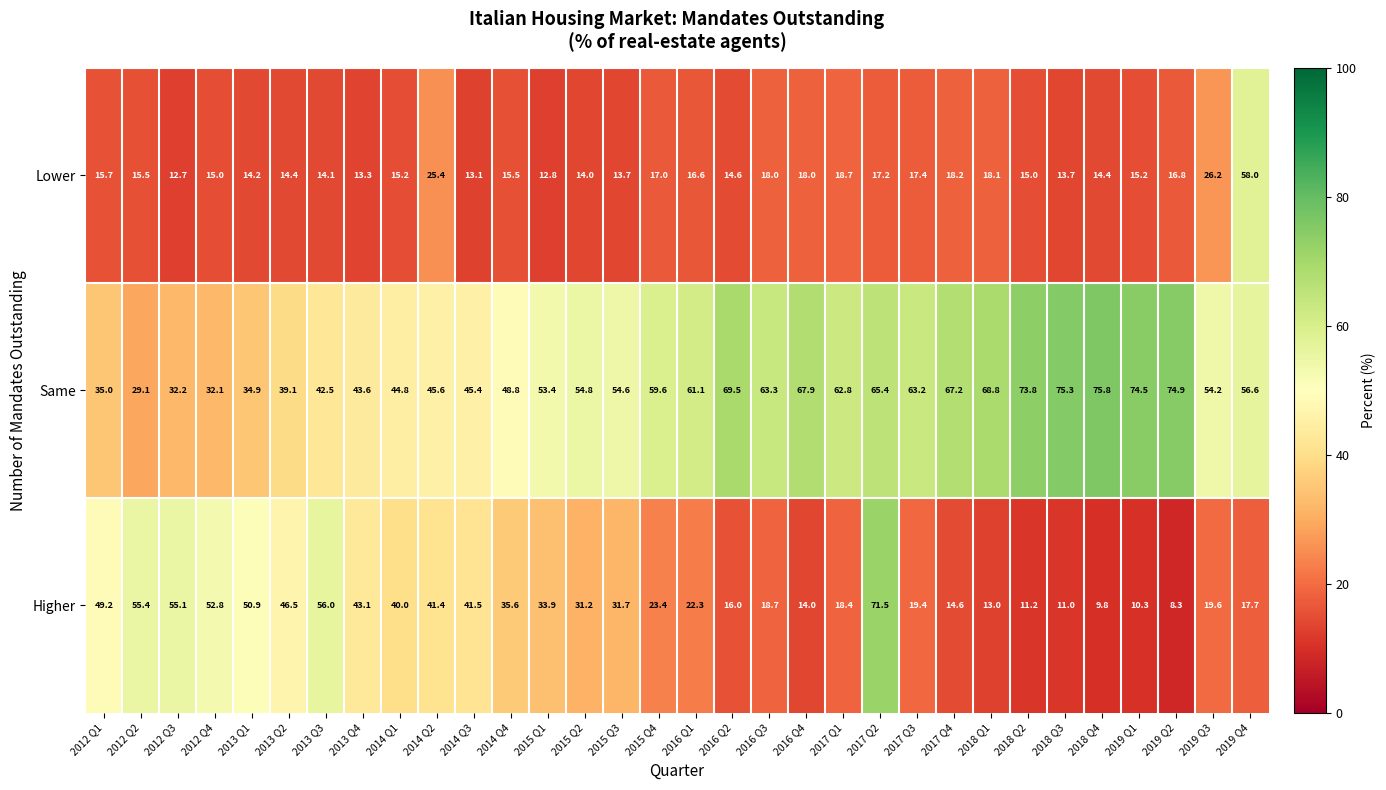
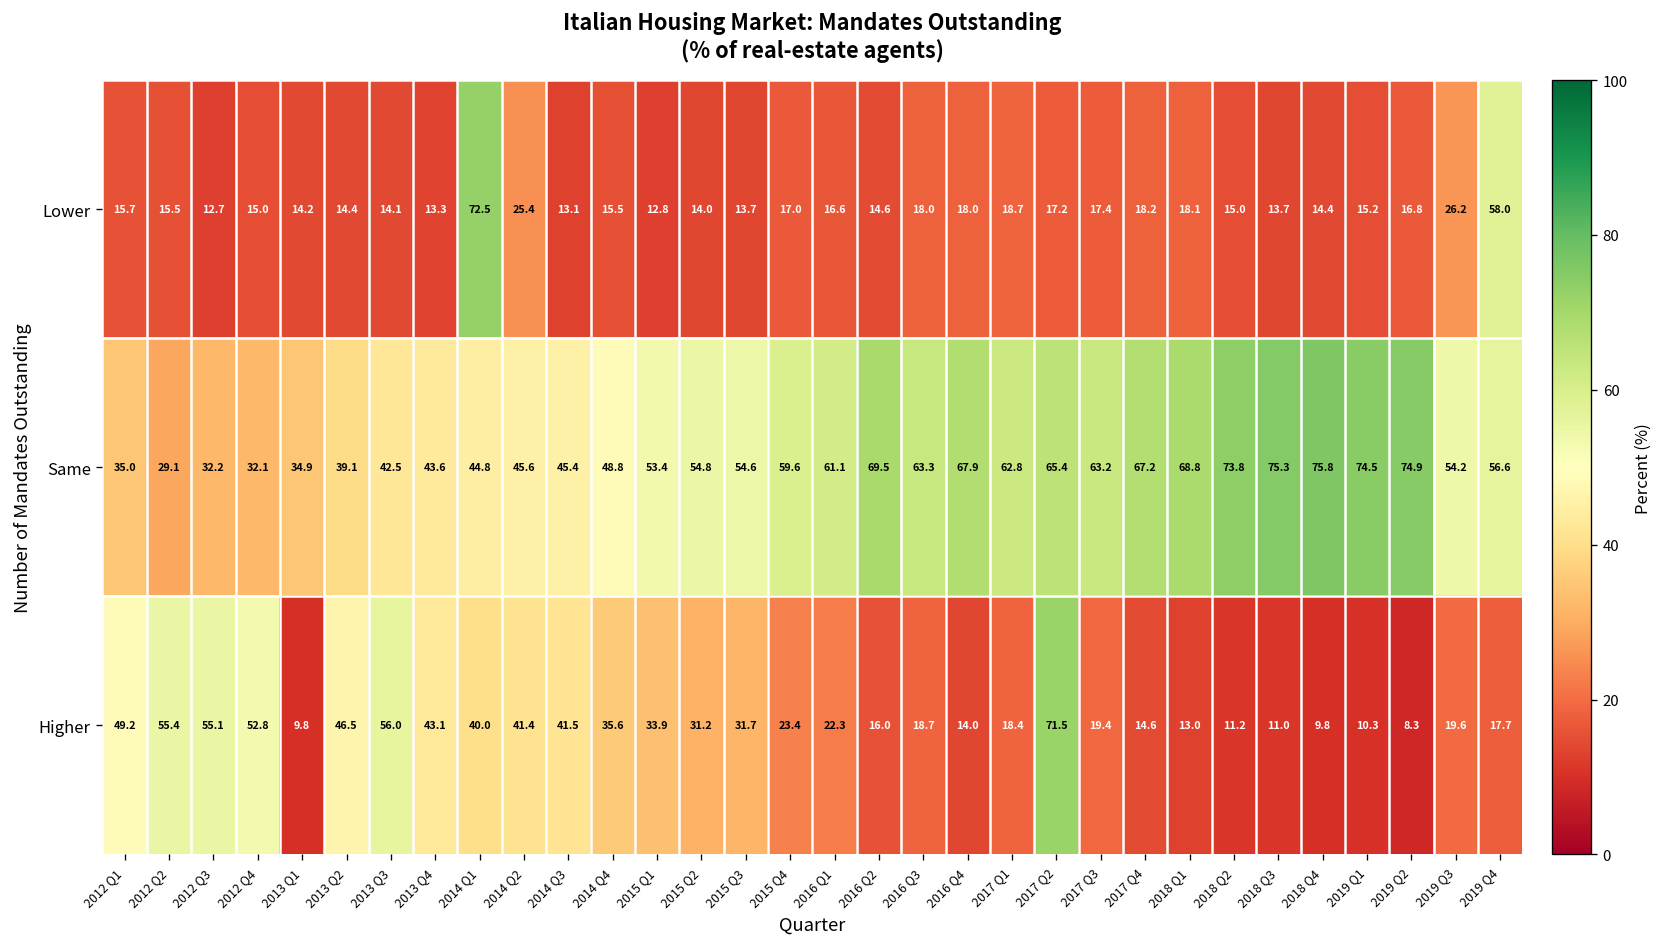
  {
    "Lower": {
      "2012 Q1": 15.7,
      "2012 Q2": 15.5,
      "2012 Q3": 12.7,
      "2012 Q4": 15.0,
      "2013 Q1": 14.2,
      "2013 Q2": 14.4,
      "2013 Q3": 14.1,
      "2013 Q4": 13.3,
-     "2014 Q1": 15.2,
+     "2014 Q1": 72.5,
      "2014 Q2": 25.4,
      "2014 Q3": 13.1,
      "2014 Q4": 15.5,
      "2015 Q1": 12.8,
      "2015 Q2": 14.0,
      "2015 Q3": 13.7,
      "2015 Q4": 17.0,
      "2016 Q1": 16.6,
      "2016 Q2": 14.6,
      "2016 Q3": 18.0,
      "2016 Q4": 18.0,
      "2017 Q1": 18.7,
      "2017 Q2": 17.2,
      "2017 Q3": 17.4,
      "2017 Q4": 18.2,
      "2018 Q1": 18.1,
      "2018 Q2": 15.0,
      "2018 Q3": 13.7,
      "2018 Q4": 14.4,
      "2019 Q1": 15.2,
      "2019 Q2": 16.8,
      "2019 Q3": 26.2,
      "2019 Q4": 58.0
    },
    "Same": {
      "2012 Q1": 35.0,
      "2012 Q2": 29.1,
      "2012 Q3": 32.2,
      "2012 Q4": 32.1,
      "2013 Q1": 34.9,
      "2013 Q2": 39.1,
      "2013 Q3": 42.5,
      "2013 Q4": 43.6,
      "2014 Q1": 44.8,
      "2014 Q2": 45.6,
      "2014 Q3": 45.4,
      "2014 Q4": 48.8,
      "2015 Q1": 53.4,
      "2015 Q2": 54.8,
      "2015 Q3": 54.6,
      "2015 Q4": 59.6,
      "2016 Q1": 61.1,
      "2016 Q2": 69.5,
      "2016 Q3": 63.3,
      "2016 Q4": 67.9,
      "2017 Q1": 62.8,
      "2017 Q2": 65.4,
      "2017 Q3": 63.2,
      "2017 Q4": 67.2,
      "2018 Q1": 68.8,
      "2018 Q2": 73.8,
      "2018 Q3": 75.3,
      "2018 Q4": 75.8,
      "2019 Q1": 74.5,
      "2019 Q2": 74.9,
      "2019 Q3": 54.2,
      "2019 Q4": 56.6
    },
    "Higher": {
      "2012 Q1": 49.2,
      "2012 Q2": 55.4,
      "2012 Q3": 55.1,
      "2012 Q4": 52.8,
-     "2013 Q1": 50.9,
+     "2013 Q1": 9.8,
      "2013 Q2": 46.5,
      "2013 Q3": 56.0,
      "2013 Q4": 43.1,
      "2014 Q1": 40.0,
      "2014 Q2": 41.4,
      "2014 Q3": 41.5,
      "2014 Q4": 35.6,
      "2015 Q1": 33.9,
      "2015 Q2": 31.2,
      "2015 Q3": 31.7,
      "2015 Q4": 23.4,
      "2016 Q1": 22.3,
      "2016 Q2": 16.0,
      "2016 Q3": 18.7,
      "2016 Q4": 14.0,
      "2017 Q1": 18.4,
      "2017 Q2": 71.5,
      "2017 Q3": 19.4,
      "2017 Q4": 14.6,
      "2018 Q1": 13.0,
      "2018 Q2": 11.2,
      "2018 Q3": 11.0,
      "2018 Q4": 9.8,
      "2019 Q1": 10.3,
      "2019 Q2": 8.3,
      "2019 Q3": 19.6,
      "2019 Q4": 17.7
    }
  }
